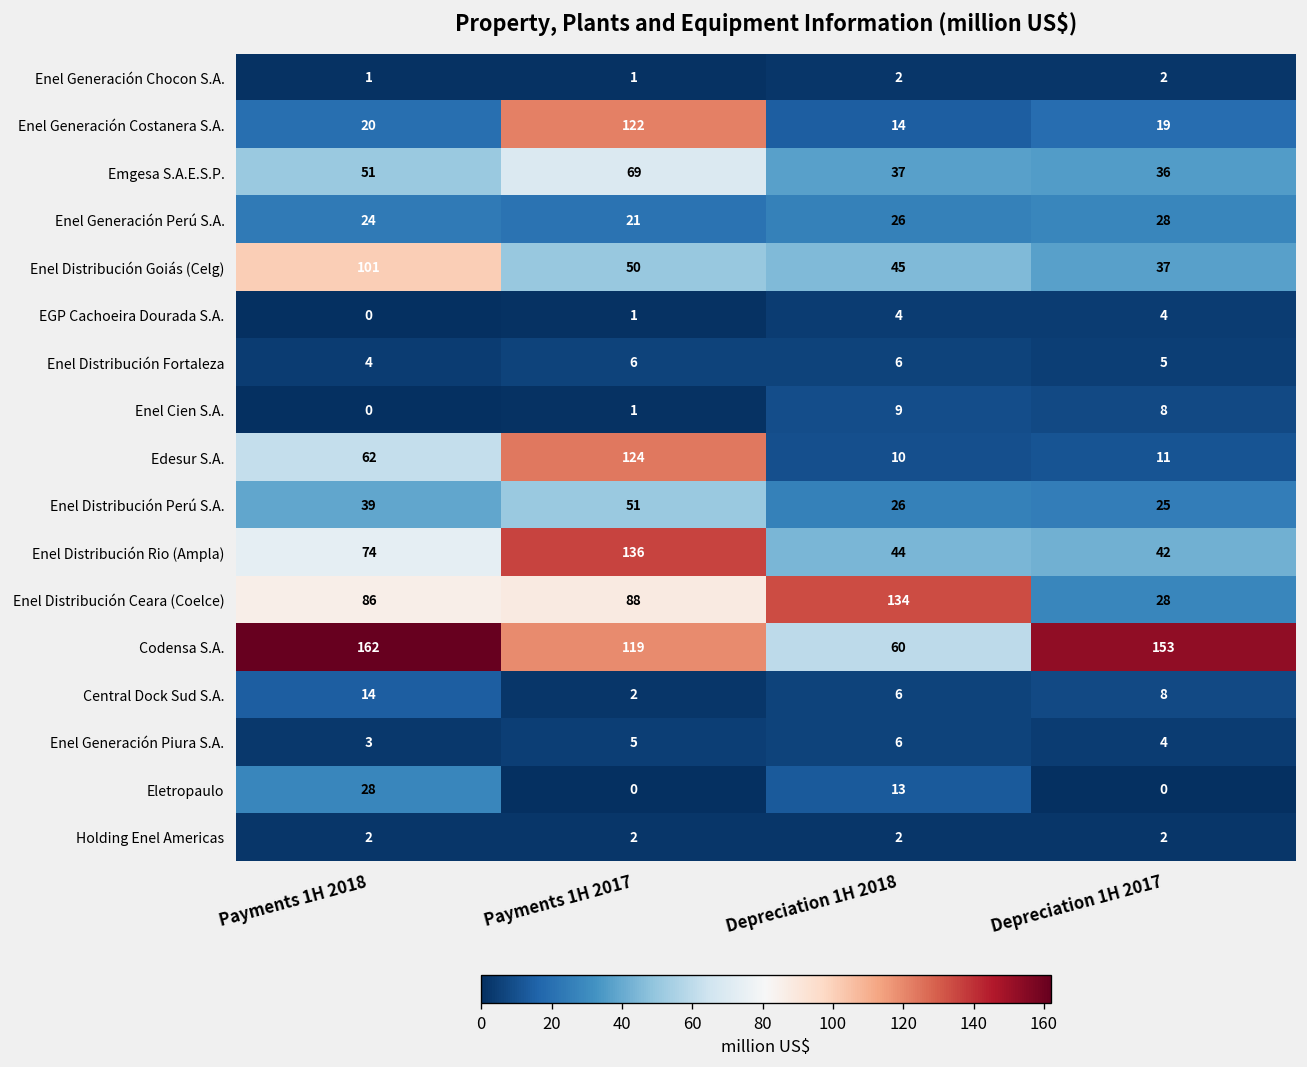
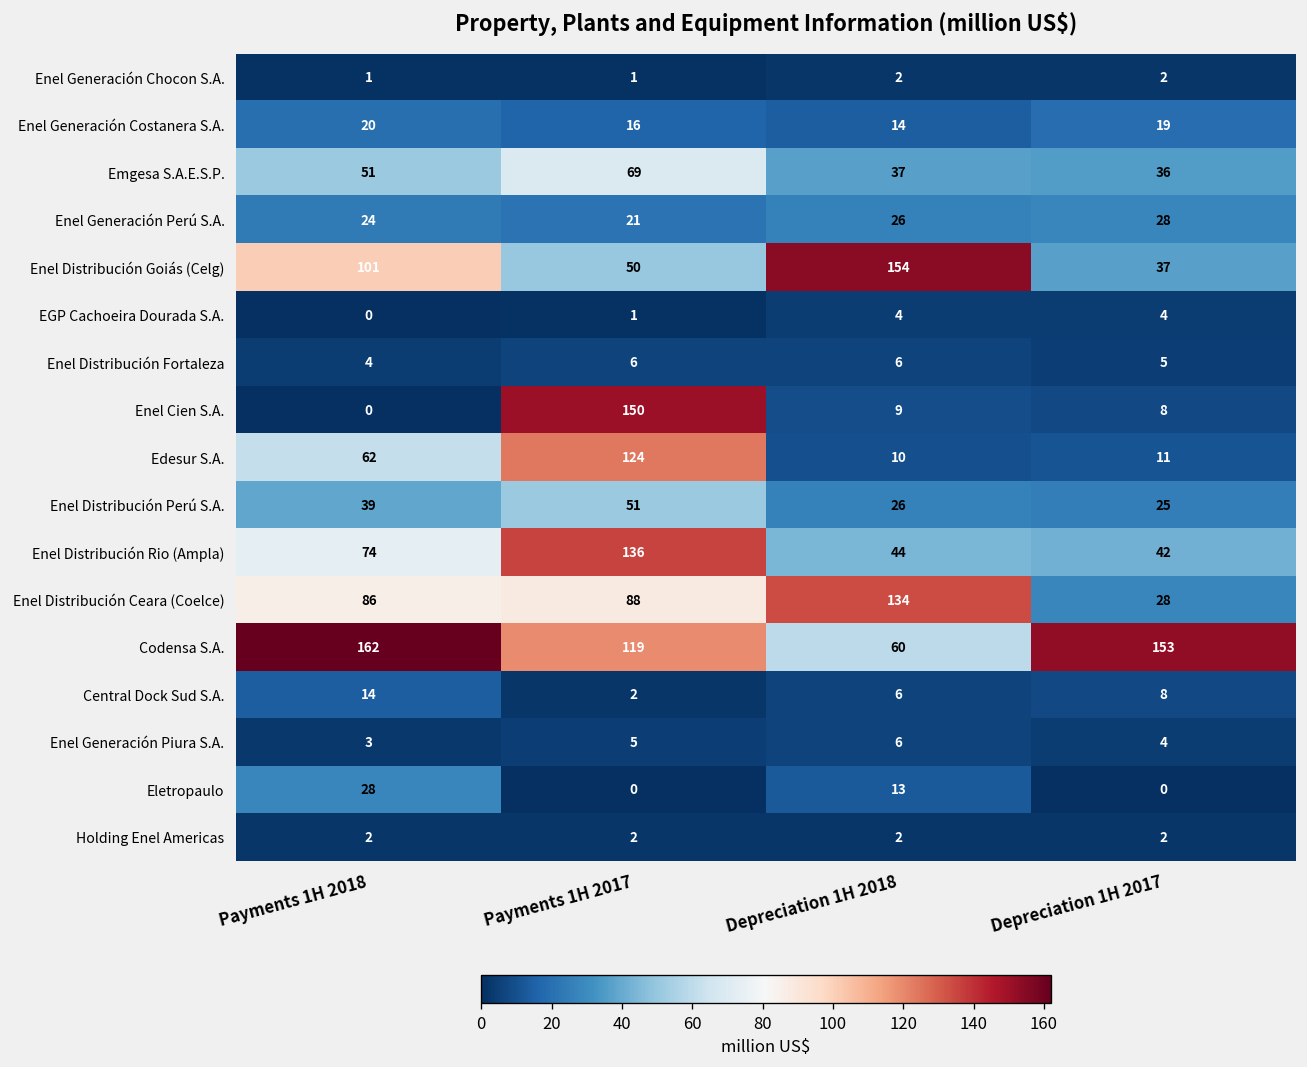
  {
    "Enel Generación Chocon S.A.": {
      "Payments 1H 2018": 1,
      "Payments 1H 2017": 1,
      "Depreciation 1H 2018": 2,
      "Depreciation 1H 2017": 2
    },
    "Enel Generación Costanera S.A.": {
      "Payments 1H 2018": 20,
-     "Payments 1H 2017": 122,
+     "Payments 1H 2017": 16,
      "Depreciation 1H 2018": 14,
      "Depreciation 1H 2017": 19
    },
    "Emgesa S.A.E.S.P.": {
      "Payments 1H 2018": 51,
      "Payments 1H 2017": 69,
      "Depreciation 1H 2018": 37,
      "Depreciation 1H 2017": 36
    },
    "Enel Generación Perú S.A.": {
      "Payments 1H 2018": 24,
      "Payments 1H 2017": 21,
      "Depreciation 1H 2018": 26,
      "Depreciation 1H 2017": 28
    },
    "Enel Distribución Goiás (Celg)": {
      "Payments 1H 2018": 101,
      "Payments 1H 2017": 50,
-     "Depreciation 1H 2018": 45,
+     "Depreciation 1H 2018": 154,
      "Depreciation 1H 2017": 37
    },
    "EGP Cachoeira Dourada S.A.": {
      "Payments 1H 2018": 0,
      "Payments 1H 2017": 1,
      "Depreciation 1H 2018": 4,
      "Depreciation 1H 2017": 4
    },
    "Enel Distribución Fortaleza": {
      "Payments 1H 2018": 4,
      "Payments 1H 2017": 6,
      "Depreciation 1H 2018": 6,
      "Depreciation 1H 2017": 5
    },
    "Enel Cien S.A.": {
      "Payments 1H 2018": 0,
-     "Payments 1H 2017": 1,
+     "Payments 1H 2017": 150,
      "Depreciation 1H 2018": 9,
      "Depreciation 1H 2017": 8
    },
    "Edesur S.A.": {
      "Payments 1H 2018": 62,
      "Payments 1H 2017": 124,
      "Depreciation 1H 2018": 10,
      "Depreciation 1H 2017": 11
    },
    "Enel Distribución Perú S.A.": {
      "Payments 1H 2018": 39,
      "Payments 1H 2017": 51,
      "Depreciation 1H 2018": 26,
      "Depreciation 1H 2017": 25
    },
    "Enel Distribución Rio (Ampla)": {
      "Payments 1H 2018": 74,
      "Payments 1H 2017": 136,
      "Depreciation 1H 2018": 44,
      "Depreciation 1H 2017": 42
    },
    "Enel Distribución Ceara (Coelce)": {
      "Payments 1H 2018": 86,
      "Payments 1H 2017": 88,
      "Depreciation 1H 2018": 134,
      "Depreciation 1H 2017": 28
    },
    "Codensa S.A.": {
      "Payments 1H 2018": 162,
      "Payments 1H 2017": 119,
      "Depreciation 1H 2018": 60,
      "Depreciation 1H 2017": 153
    },
    "Central Dock Sud S.A.": {
      "Payments 1H 2018": 14,
      "Payments 1H 2017": 2,
      "Depreciation 1H 2018": 6,
      "Depreciation 1H 2017": 8
    },
    "Enel Generación Piura S.A.": {
      "Payments 1H 2018": 3,
      "Payments 1H 2017": 5,
      "Depreciation 1H 2018": 6,
      "Depreciation 1H 2017": 4
    },
    "Eletropaulo": {
      "Payments 1H 2018": 28,
      "Payments 1H 2017": 0,
      "Depreciation 1H 2018": 13,
      "Depreciation 1H 2017": 0
    },
    "Holding Enel Americas": {
      "Payments 1H 2018": 2,
      "Payments 1H 2017": 2,
      "Depreciation 1H 2018": 2,
      "Depreciation 1H 2017": 2
    }
  }
